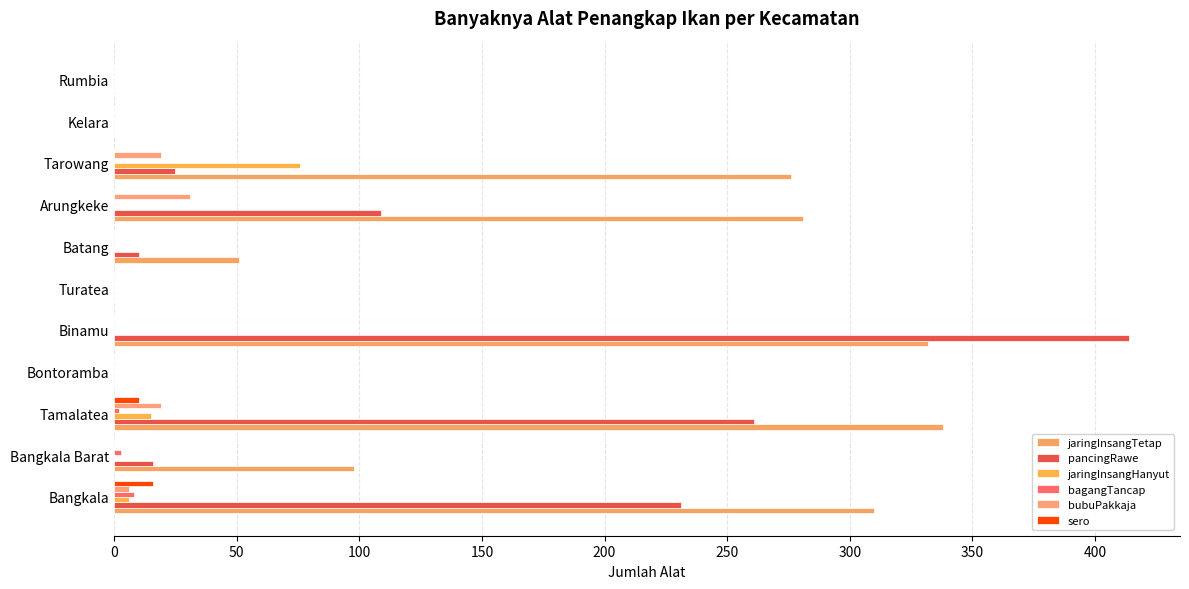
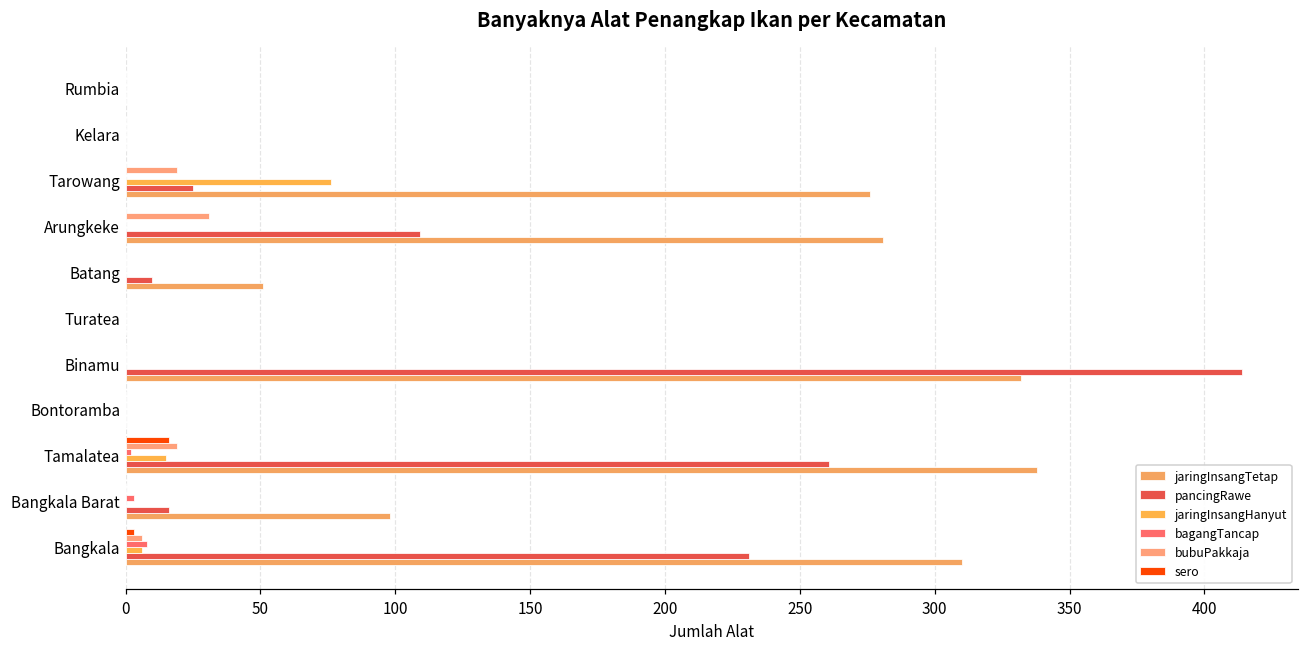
  {
    "sero": {
      "Rumbia": 0,
      "Kelara": 0,
      "Tarowang": 0,
      "Arungkeke": 0,
      "Batang": 0,
      "Turatea": 0,
      "Binamu": 0,
      "Bontoramba": 0,
-     "Tamalatea": 10,
+     "Tamalatea": 16,
      "Bangkala Barat": 0,
-     "Bangkala": 16
+     "Bangkala": 3
    }
  }
